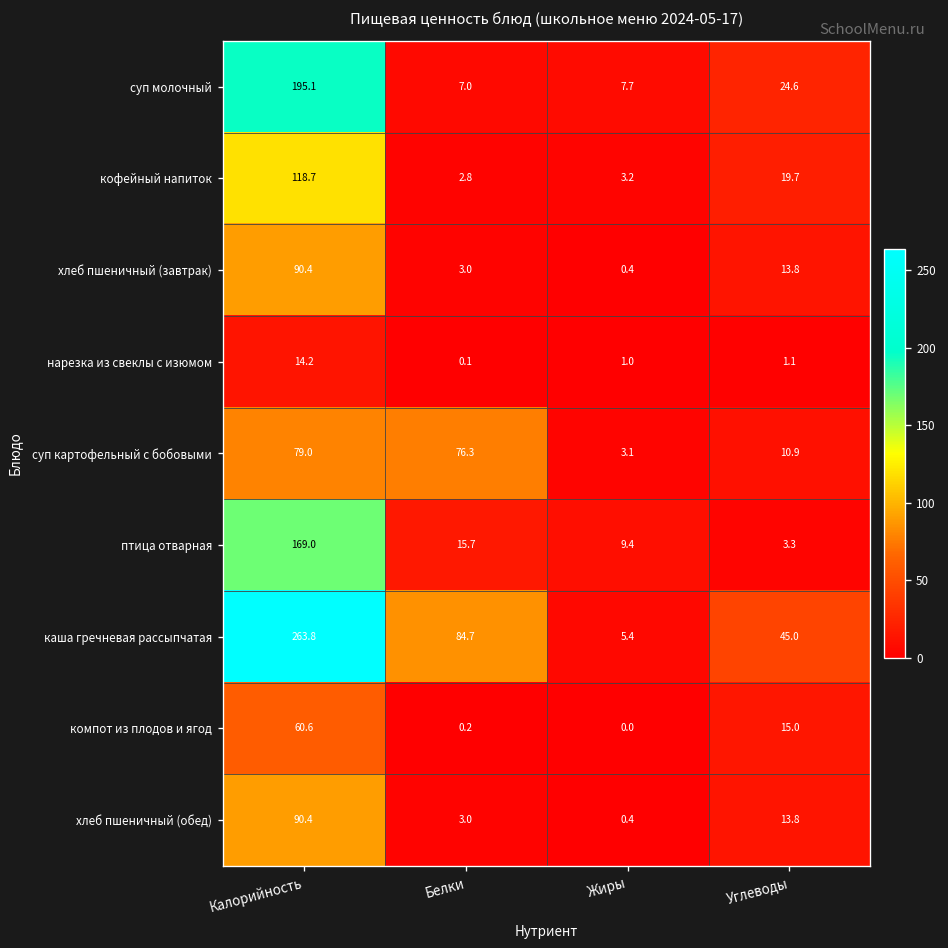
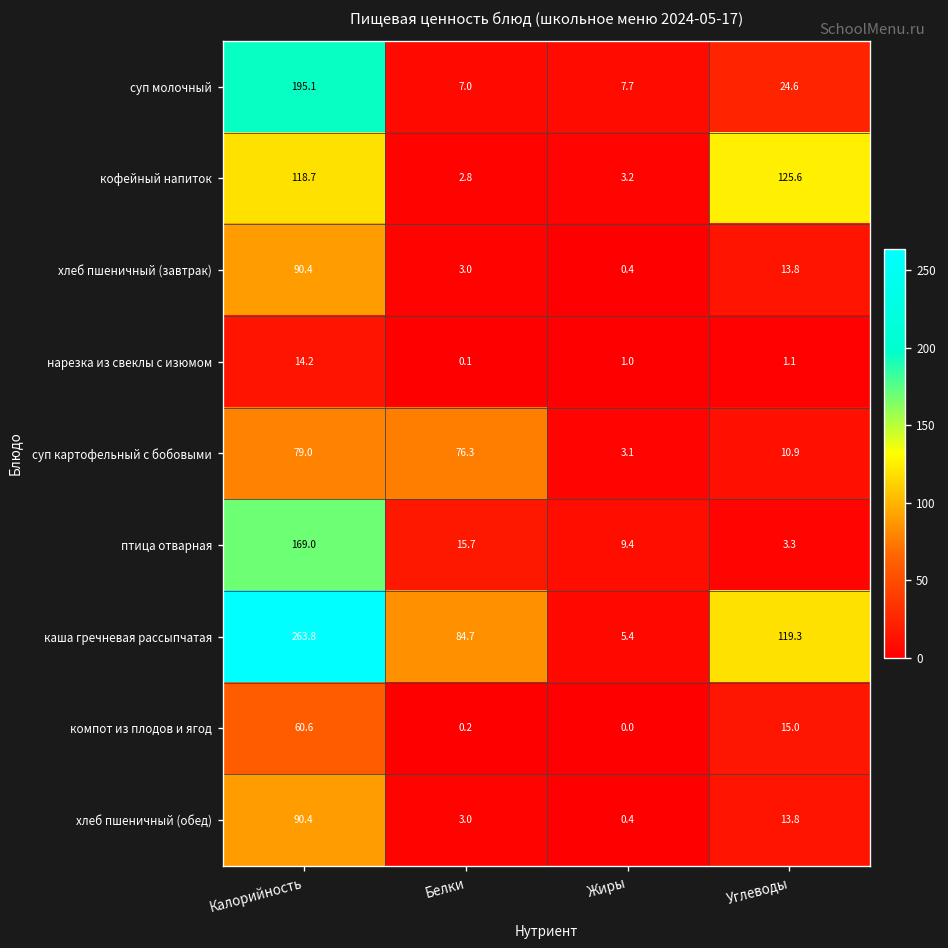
  {
    "суп молочный": {
      "Калорийность": 195.1,
      "Белки": 7.0,
      "Жиры": 7.7,
      "Углеводы": 24.6
    },
    "кофейный напиток": {
      "Калорийность": 118.7,
      "Белки": 2.8,
      "Жиры": 3.2,
-     "Углеводы": 19.7
+     "Углеводы": 125.6
    },
    "хлеб пшеничный (завтрак)": {
      "Калорийность": 90.4,
      "Белки": 3.0,
      "Жиры": 0.4,
      "Углеводы": 13.8
    },
    "нарезка из свеклы с изюмом": {
      "Калорийность": 14.2,
      "Белки": 0.1,
      "Жиры": 1.0,
      "Углеводы": 1.1
    },
    "суп картофельный с бобовыми": {
      "Калорийность": 79.0,
      "Белки": 76.3,
      "Жиры": 3.1,
      "Углеводы": 10.9
    },
    "птица отварная": {
      "Калорийность": 169.0,
      "Белки": 15.7,
      "Жиры": 9.4,
      "Углеводы": 3.3
    },
    "каша гречневая рассыпчатая": {
      "Калорийность": 263.8,
      "Белки": 84.7,
      "Жиры": 5.4,
-     "Углеводы": 45.0
+     "Углеводы": 119.3
    },
    "компот из плодов и ягод": {
      "Калорийность": 60.6,
      "Белки": 0.2,
      "Жиры": 0.0,
      "Углеводы": 15.0
    },
    "хлеб пшеничный (обед)": {
      "Калорийность": 90.4,
      "Белки": 3.0,
      "Жиры": 0.4,
      "Углеводы": 13.8
    }
  }
